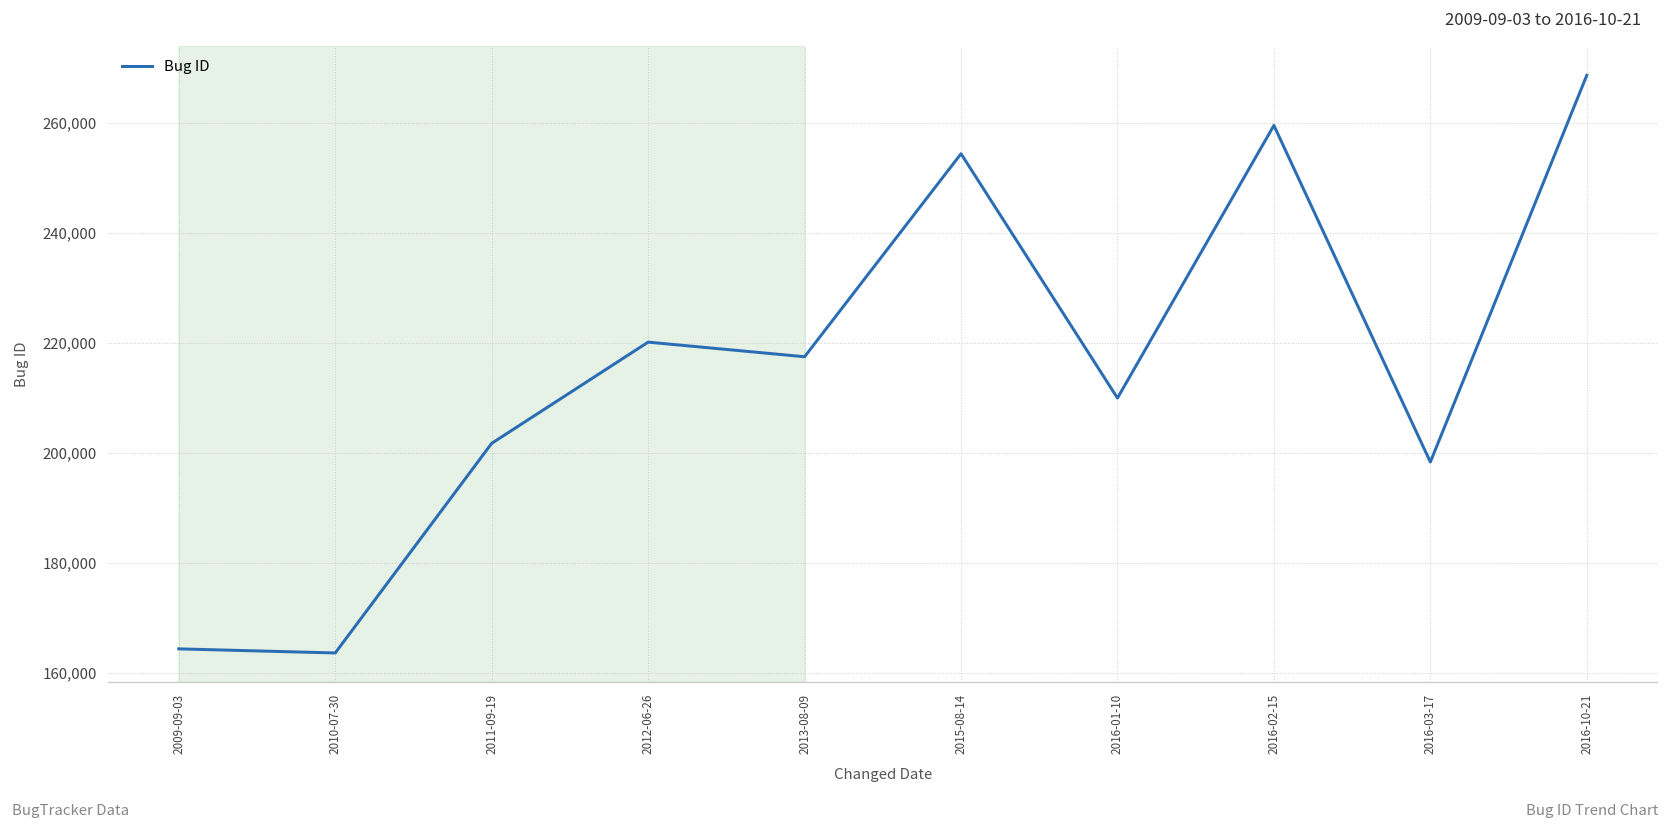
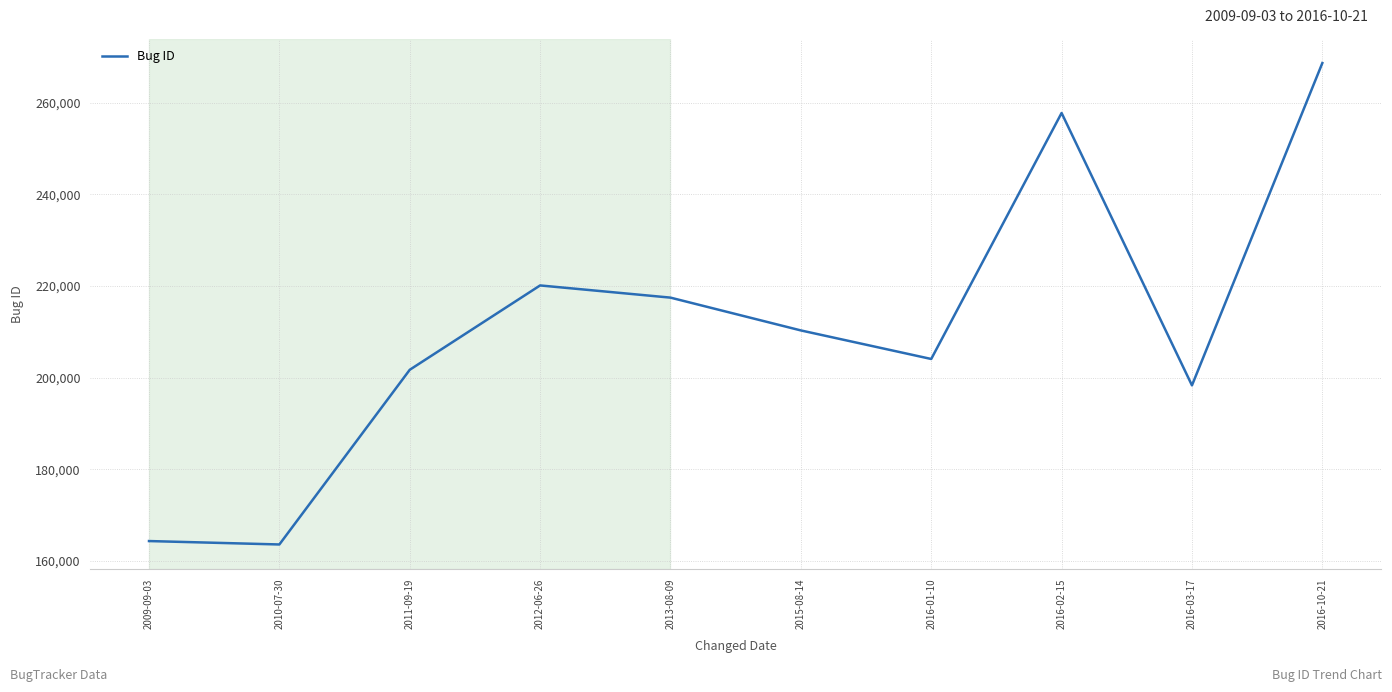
  {
    "2009-09-03": "164,000",
    "2010-07-30": "164,000",
    "2011-09-19": "202,000",
    "2012-06-26": "220,000",
    "2013-08-09": "217,000",
-   "2015-08-14": "254,000",
-   "2016-01-10": "210,000",
-   "2016-02-15": "260,000",
+   "2015-08-14": "210,000",
+   "2016-01-10": "204,000",
+   "2016-02-15": "258,000",
    "2016-03-17": "198,000",
    "2016-10-21": "269,000"
  }
